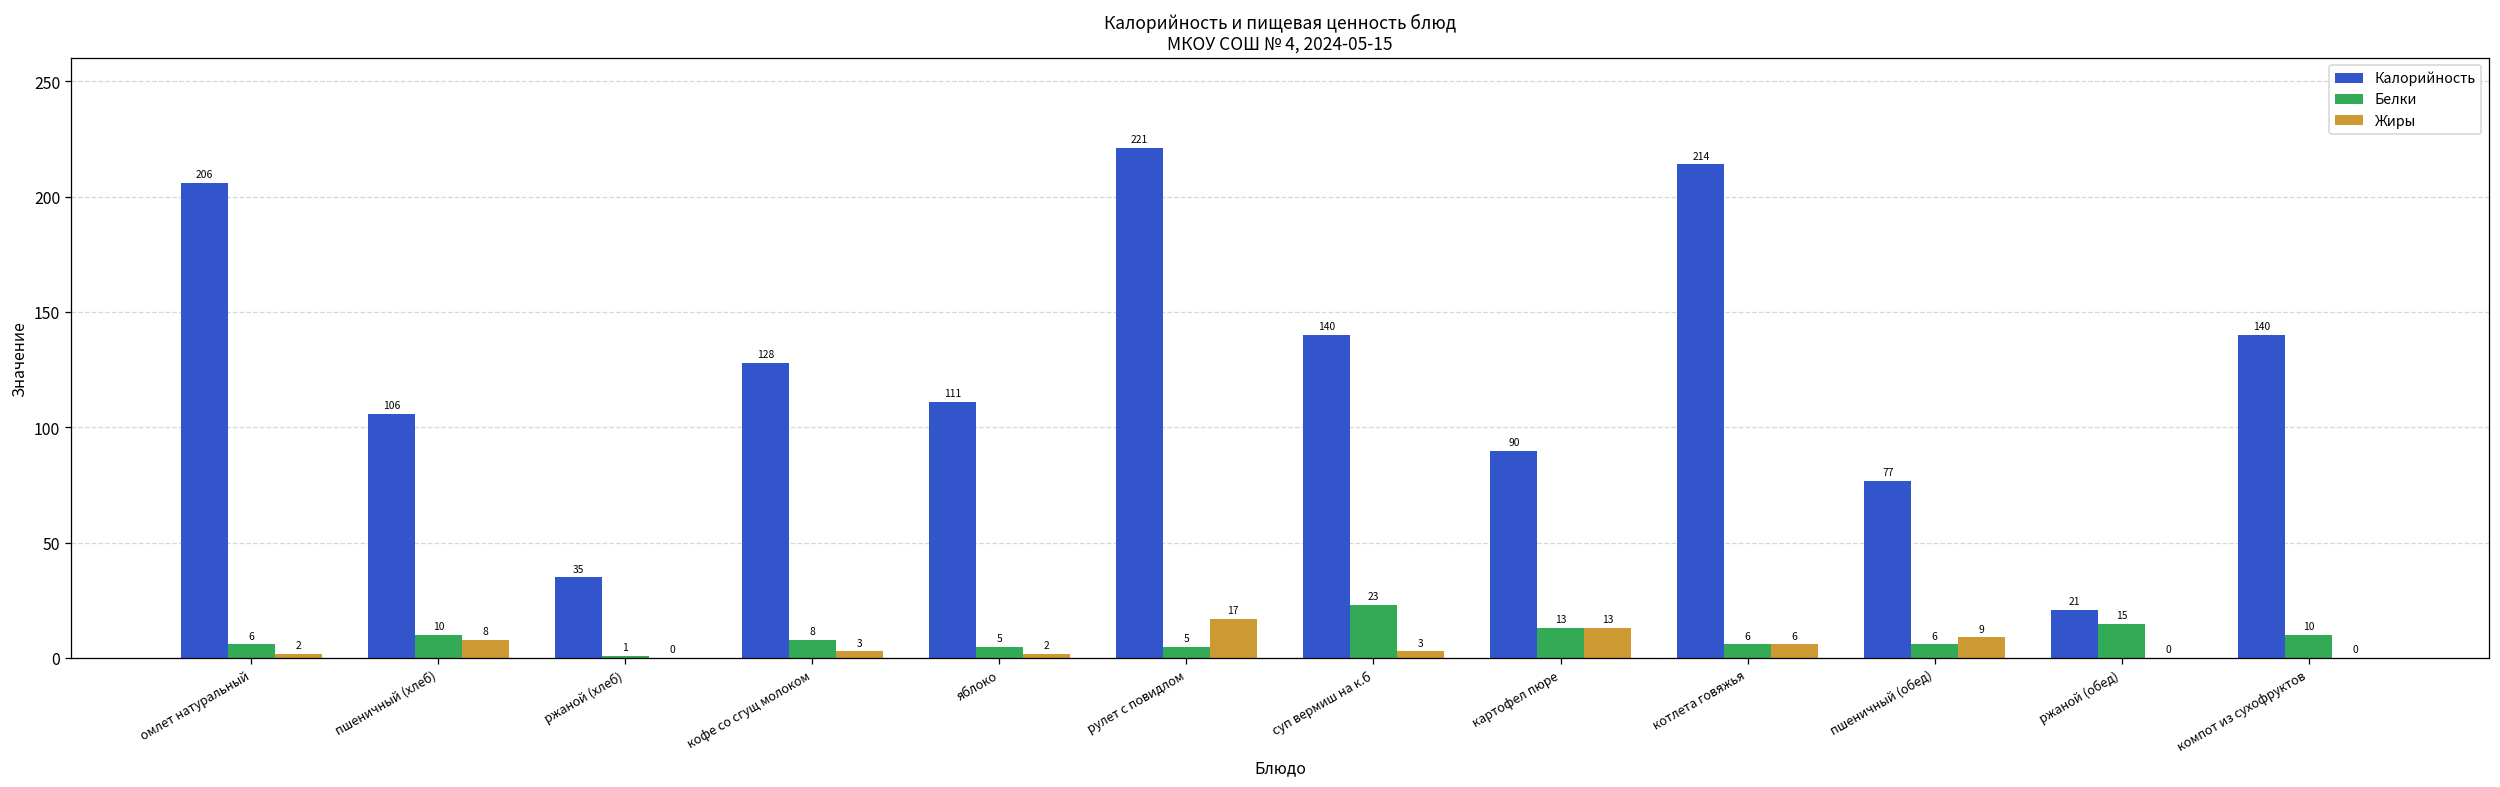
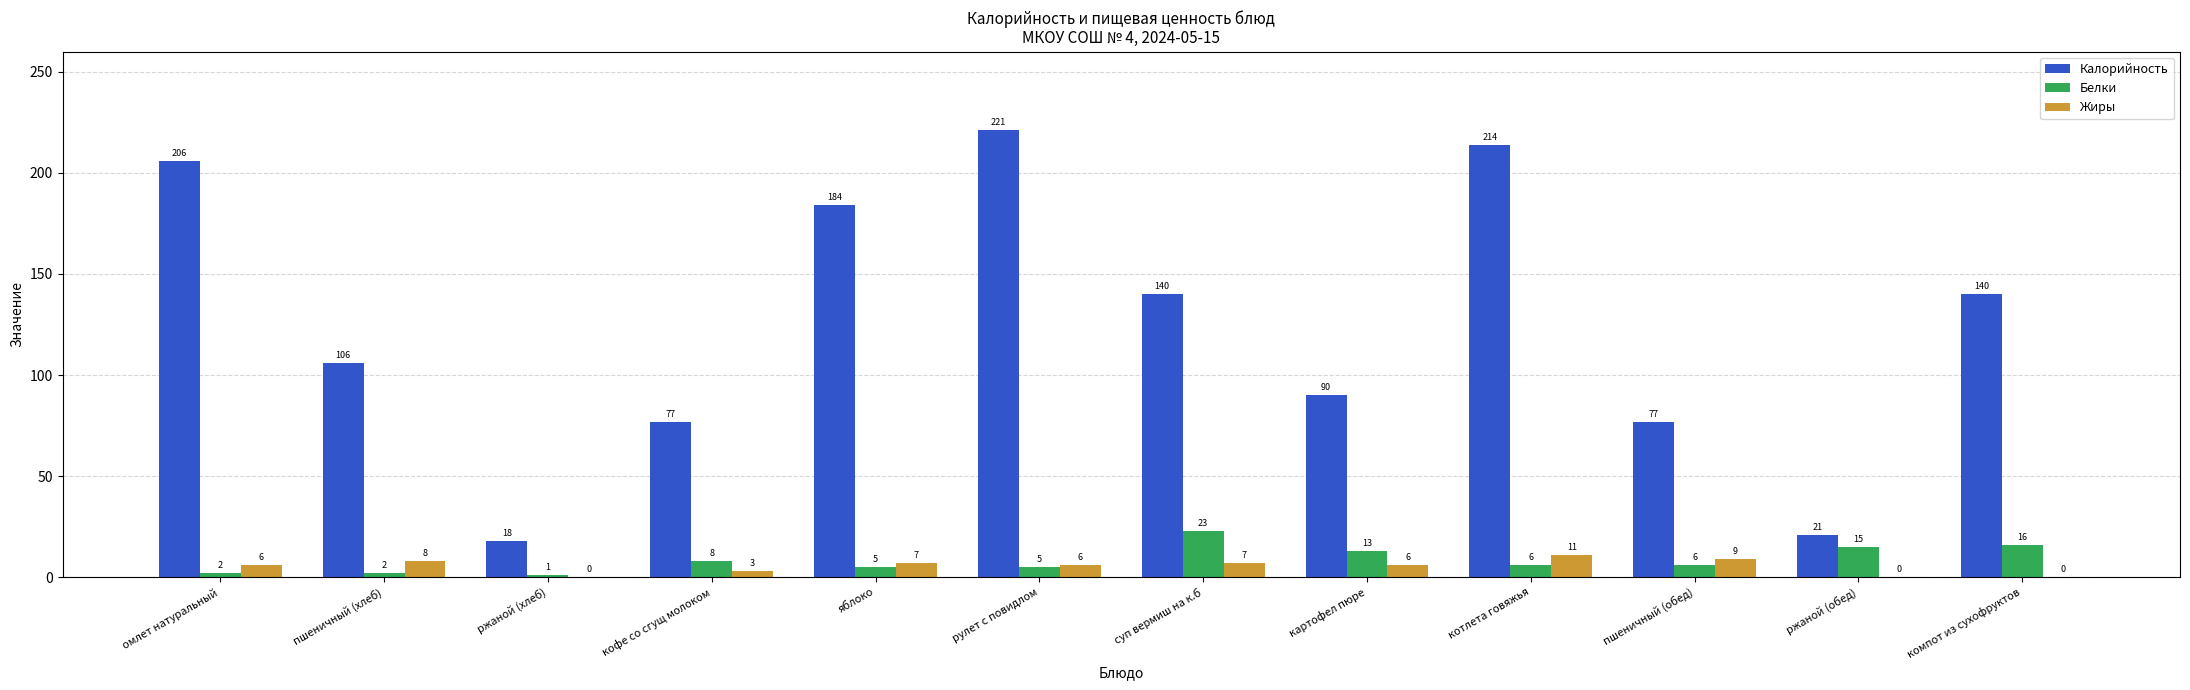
  {
    "Калорийность": {
      "омлет натуральный": 206,
      "пшеничный (хлеб)": 106,
-     "ржаной (хлеб)": 35,
-     "кофе со сгущ молоком": 128,
-     "яблоко": 111,
+     "ржаной (хлеб)": 18,
+     "кофе со сгущ молоком": 77,
+     "яблоко": 184,
      "рулет с повидлом": 221,
      "суп вермиш на к.б": 140,
      "картофел пюре": 90,
      "котлета говяжья": 214,
      "пшеничный (обед)": 77,
      "ржаной (обед)": 21,
      "компот из сухофруктов": 140
    },
    "Белки": {
-     "омлет натуральный": 6,
-     "пшеничный (хлеб)": 10,
+     "омлет натуральный": 2,
+     "пшеничный (хлеб)": 2,
      "ржаной (хлеб)": 1,
      "кофе со сгущ молоком": 8,
      "яблоко": 5,
      "рулет с повидлом": 5,
      "суп вермиш на к.б": 23,
      "картофел пюре": 13,
      "котлета говяжья": 6,
      "пшеничный (обед)": 6,
      "ржаной (обед)": 15,
-     "компот из сухофруктов": 10
+     "компот из сухофруктов": 16
    },
    "Жиры": {
-     "омлет натуральный": 2,
+     "омлет натуральный": 6,
      "пшеничный (хлеб)": 8,
      "ржаной (хлеб)": 0,
      "кофе со сгущ молоком": 3,
-     "яблоко": 2,
-     "рулет с повидлом": 17,
-     "суп вермиш на к.б": 3,
-     "картофел пюре": 13,
-     "котлета говяжья": 6,
+     "яблоко": 7,
+     "рулет с повидлом": 6,
+     "суп вермиш на к.б": 7,
+     "картофел пюре": 6,
+     "котлета говяжья": 11,
      "пшеничный (обед)": 9,
      "ржаной (обед)": 0,
      "компот из сухофруктов": 0
    }
  }
